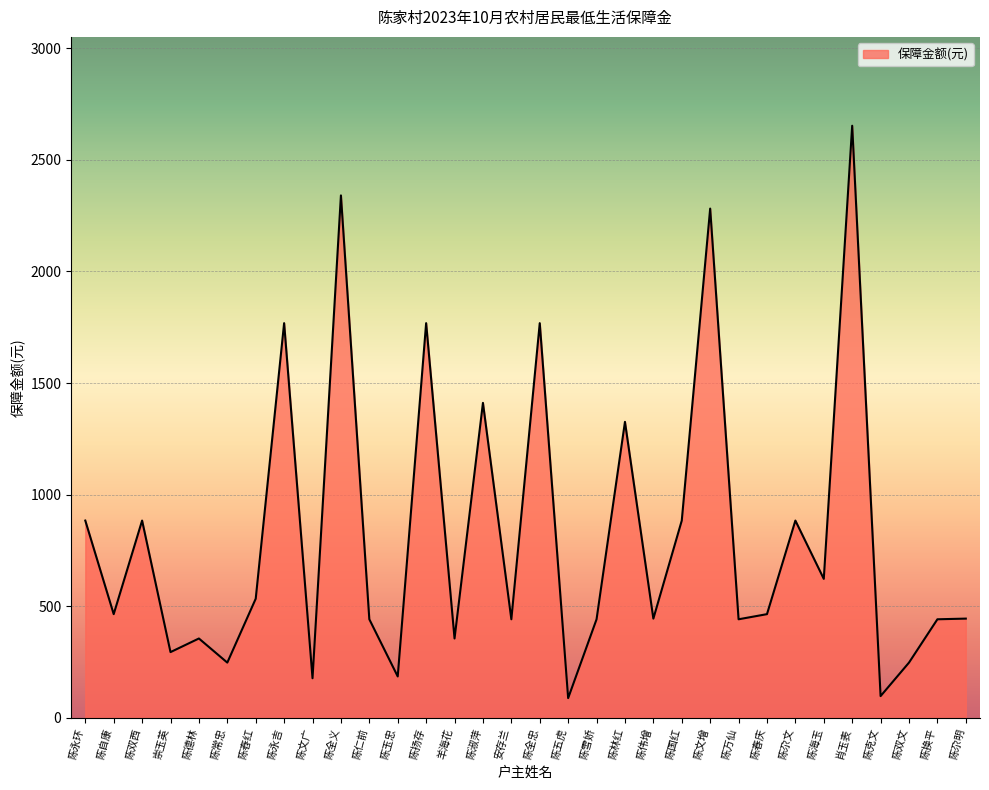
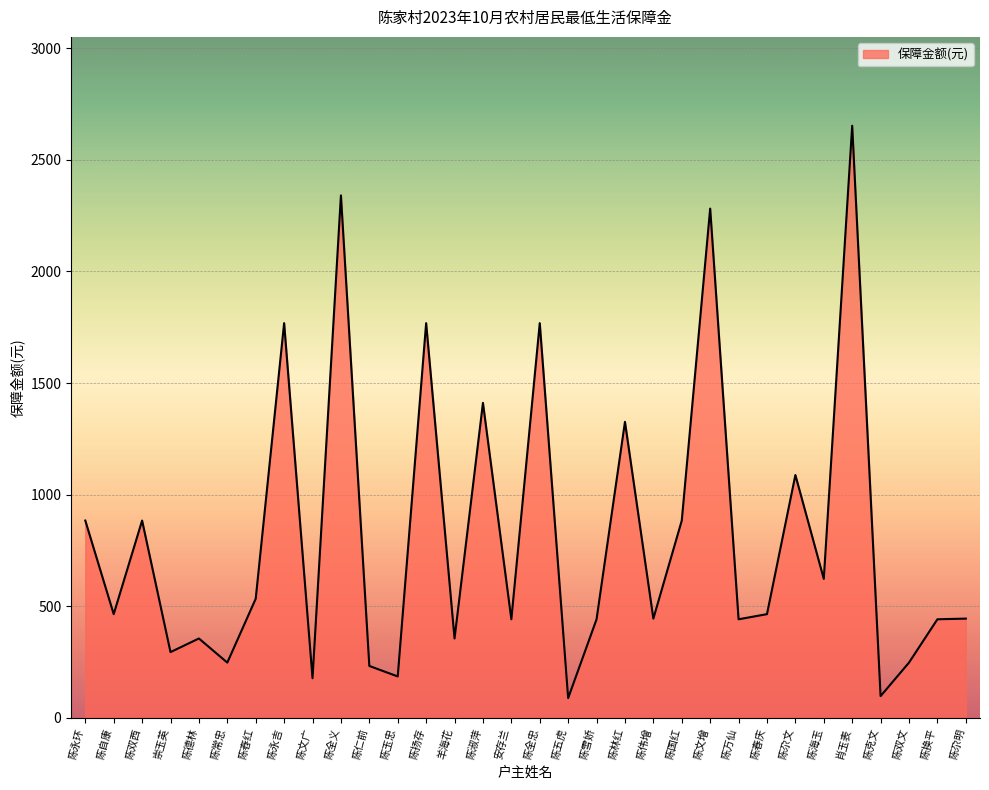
  {
    "陈永环": 880,
    "陈自康": 470,
    "陈双西": 880,
    "崇玉英": 300,
    "陈德林": 360,
    "陈常忠": 250,
    "陈舂红": 530,
    "陈永吉": 1770,
    "陈文广": 180,
    "陈全义": 2340,
-   "陈仁前": 440,
+   "陈仁前": 230,
    "陈玉忠": 190,
    "陈扬存": 1770,
    "羊海花": 360,
    "陈淑萍": 1410,
    "安存兰": 440,
    "陈全忠": 1770,
    "陈五虎": 90,
    "陈雪娇": 440,
    "陈林红": 1330,
    "陈伟增": 450,
    "陈国红": 880,
    "陈文增": 2280,
    "陈万仙": 440,
    "陈春庆": 470,
-   "陈尕文": 880,
+   "陈尕文": 1090,
    "陈海玉": 620,
    "肖玉表": 2650,
    "陈克文": 100,
    "陈双文": 250,
    "陈换平": 440,
    "陈尕明": 450
  }
